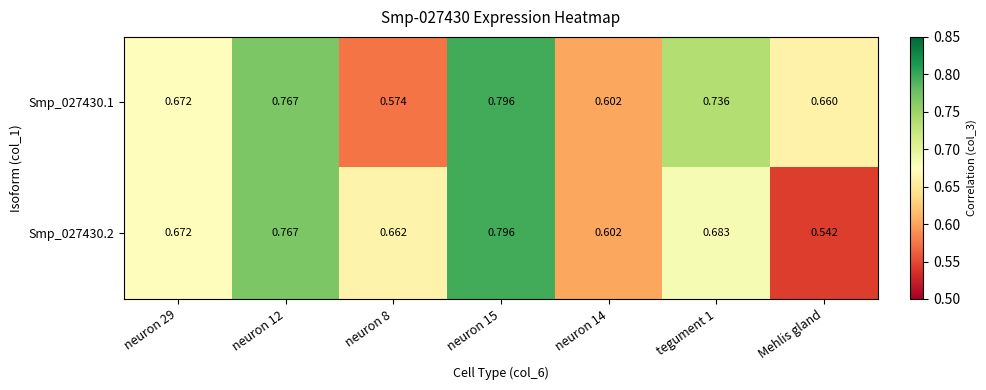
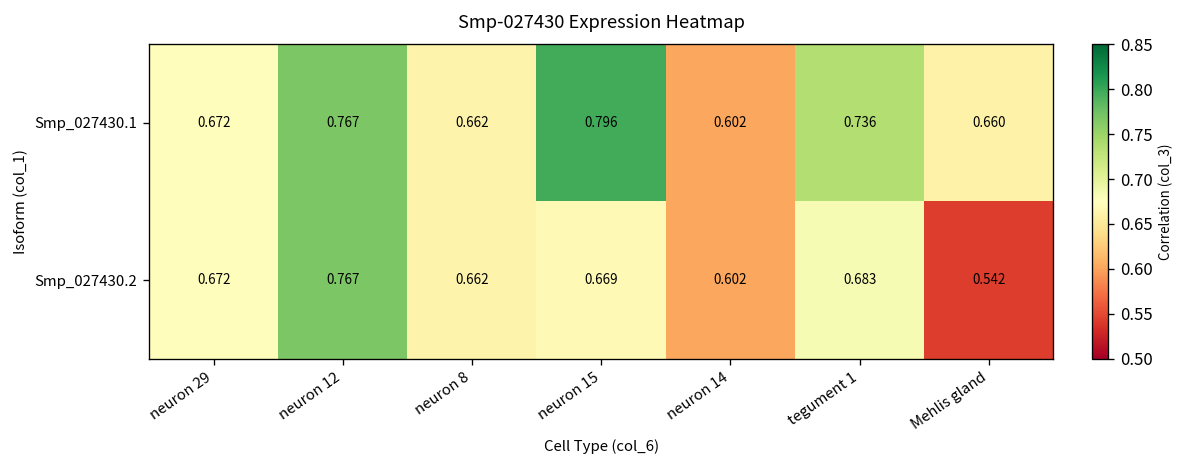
  {
    "Smp_027430.1": {
      "neuron 29": 0.672,
      "neuron 12": 0.767,
-     "neuron 8": 0.574,
+     "neuron 8": 0.662,
      "neuron 15": 0.796,
      "neuron 14": 0.602,
      "tegument 1": 0.736,
      "Mehlis gland": 0.660
    },
    "Smp_027430.2": {
      "neuron 29": 0.672,
      "neuron 12": 0.767,
      "neuron 8": 0.662,
-     "neuron 15": 0.796,
+     "neuron 15": 0.669,
      "neuron 14": 0.602,
      "tegument 1": 0.683,
      "Mehlis gland": 0.542
    }
  }
